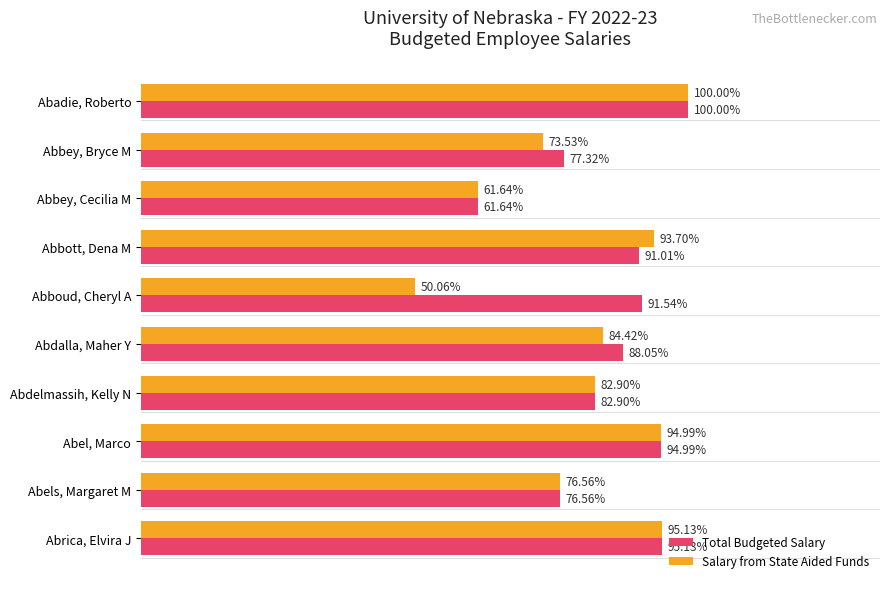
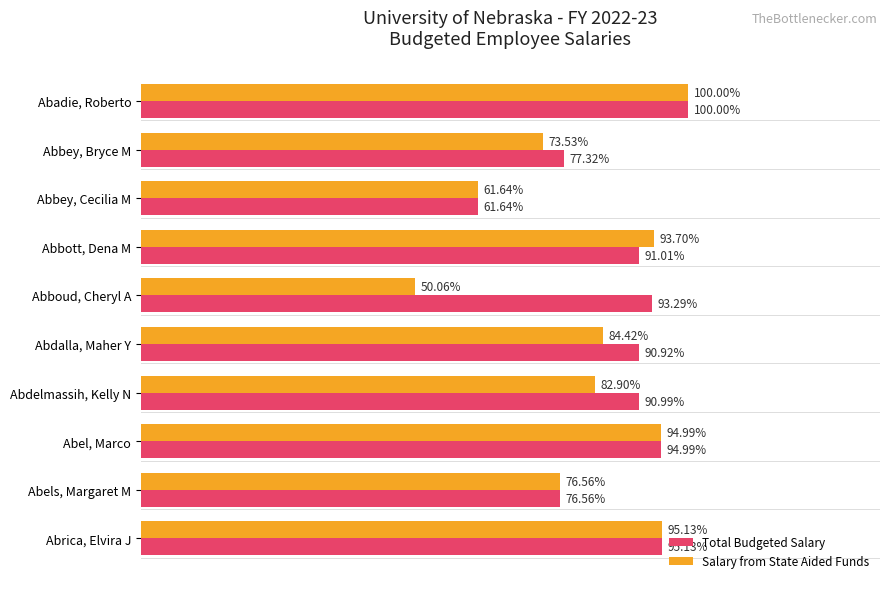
  {
    "Total Budgeted Salary": {
      "Abadie, Roberto": "100.00%",
      "Abbey, Bryce M": "77.32%",
      "Abbey, Cecilia M": "61.64%",
      "Abbott, Dena M": "91.01%",
-     "Abboud, Cheryl A": "91.54%",
-     "Abdalla, Maher Y": "88.05%",
-     "Abdelmassih, Kelly N": "82.90%",
+     "Abboud, Cheryl A": "93.29%",
+     "Abdalla, Maher Y": "90.92%",
+     "Abdelmassih, Kelly N": "90.99%",
      "Abel, Marco": "94.99%",
      "Abels, Margaret M": "76.56%",
      "Abrica, Elvira J": "95.13%"
    },
    "Salary from State Aided Funds": {
      "Abadie, Roberto": "100.00%",
      "Abbey, Bryce M": "73.53%",
      "Abbey, Cecilia M": "61.64%",
      "Abbott, Dena M": "93.70%",
      "Abboud, Cheryl A": "50.06%",
      "Abdalla, Maher Y": "84.42%",
      "Abdelmassih, Kelly N": "82.90%",
      "Abel, Marco": "94.99%",
      "Abels, Margaret M": "76.56%",
      "Abrica, Elvira J": "95.13%"
    }
  }
